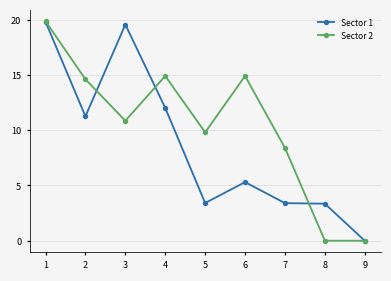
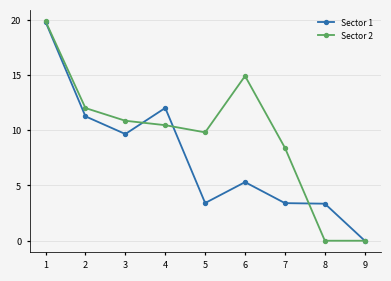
  {
    "Sector 1": {
      "2": 11.3,
-     "3": 19.6,
+     "3": 9.7,
      "4": 12.0,
      "5": 3.4,
      "6": 5.3,
      "7": 3.4,
      "8": 3.4
    },
    "Sector 2": {
-     "2": 14.6,
+     "2": 12.0,
      "3": 10.9,
-     "4": 14.9,
+     "4": 10.5,
      "5": 9.8,
      "6": 14.9,
      "7": 8.4,
      "8": 0.0
    }
  }
